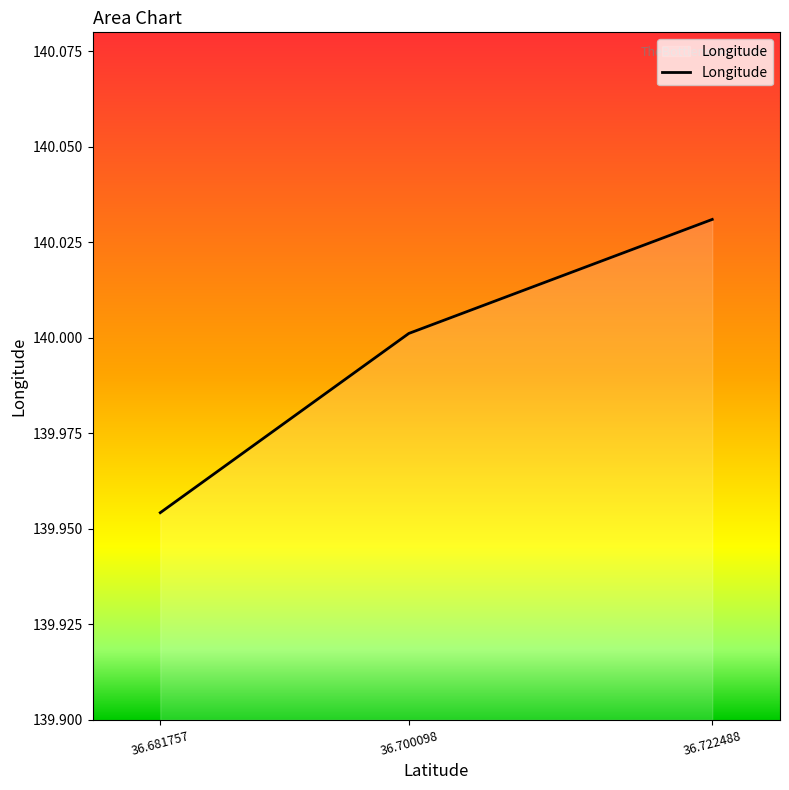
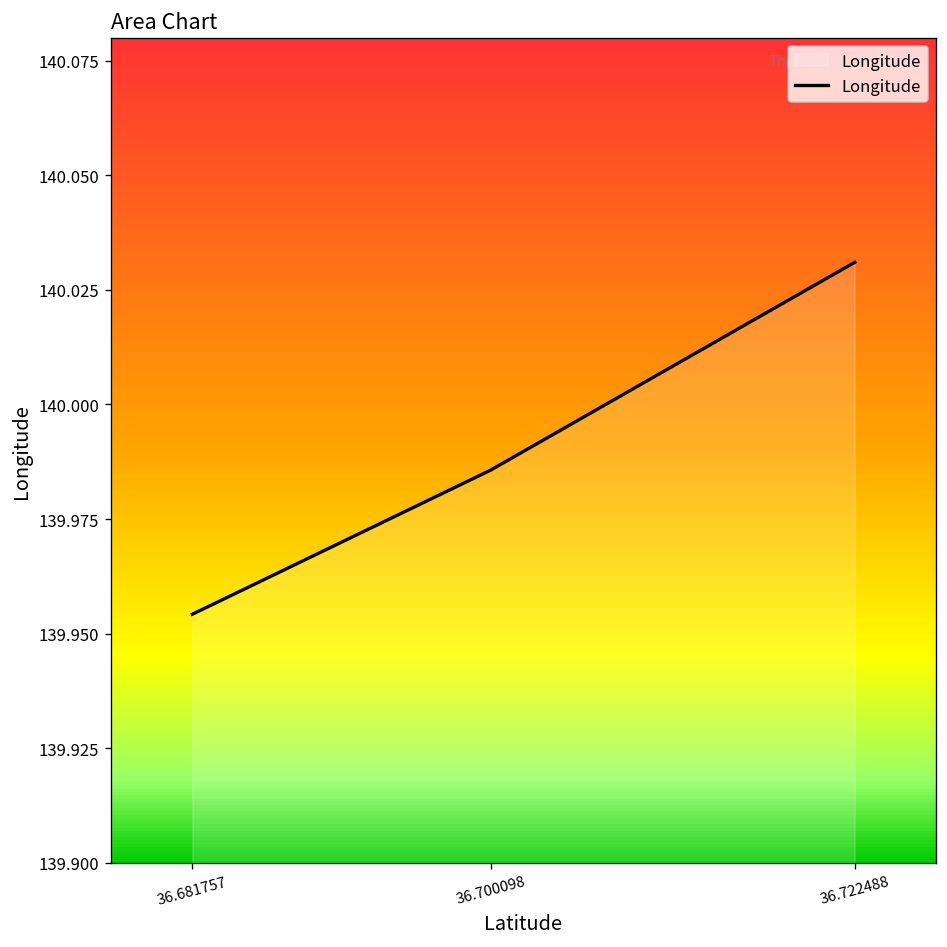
  {
    "36.681757": 139.954,
-   "36.700098": 140.001,
+   "36.700098": 139.986,
    "36.722488": 140.031
  }
